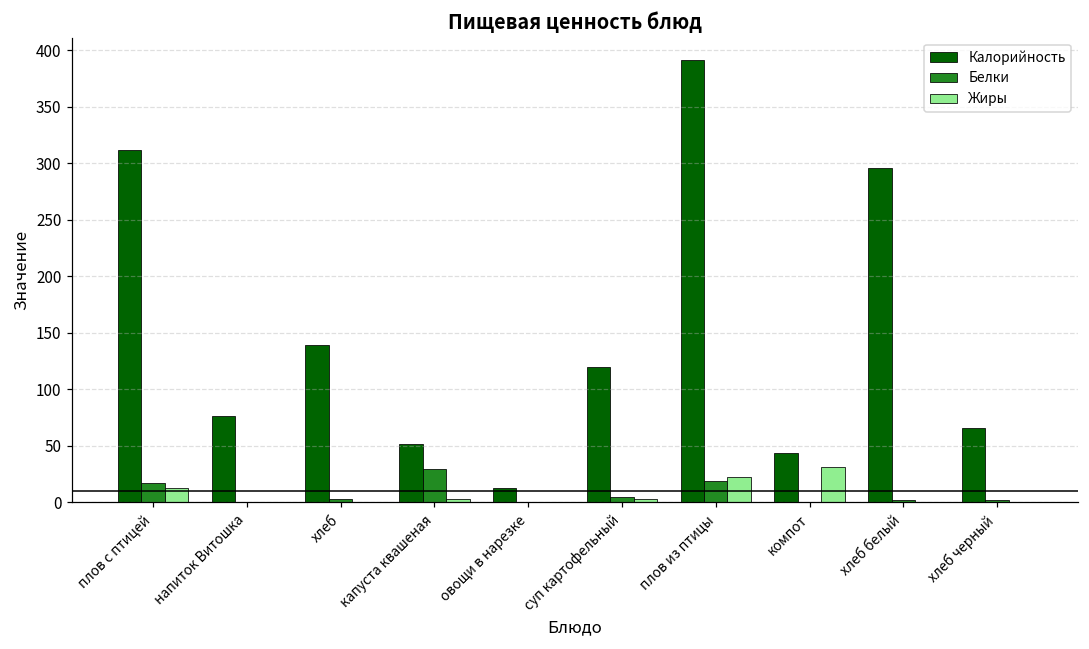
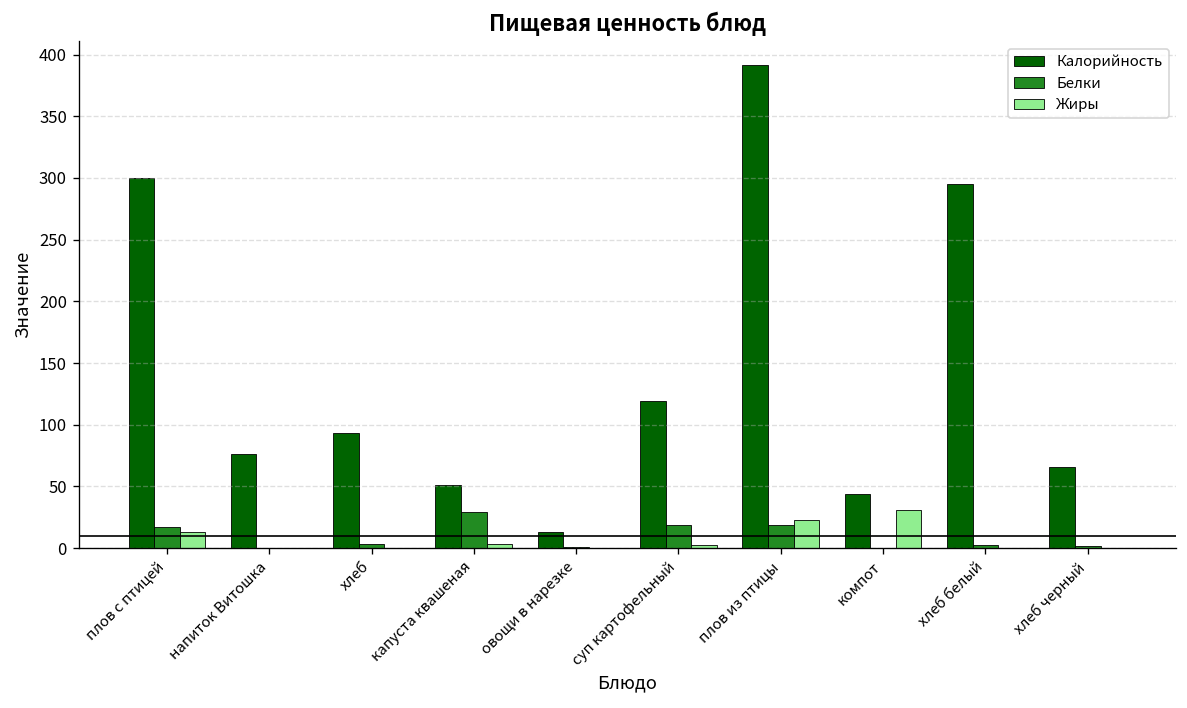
  {
    "Калорийность": {
-     "плов с птицей": 311,
+     "плов с птицей": 300,
      "напиток Витошка": 76,
-     "хлеб": 140,
+     "хлеб": 94,
      "капуста квашеная": 51,
      "овощи в нарезке": 13,
      "суп картофельный": 120,
      "плов из птицы": 391,
      "компот": 44,
      "хлеб белый": 295,
      "хлеб черный": 66
    },
    "Белки": {
      "плов с птицей": 17,
      "напиток Витошка": 0,
      "хлеб": 3,
      "капуста квашеная": 29,
-     "суп картофельный": 5,
+     "суп картофельный": 19,
      "плов из птицы": 19
    },
    "Жиры": {
      "плов с птицей": 13,
      "напиток Витошка": 0,
      "капуста квашеная": 3,
      "суп картофельный": 3,
      "плов из птицы": 23,
      "компот": 31
    }
  }
